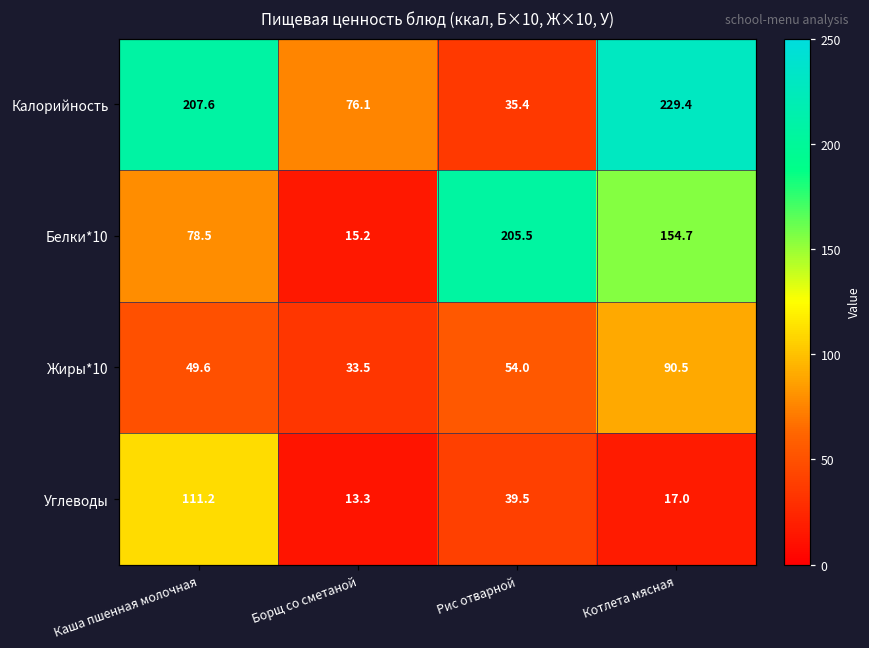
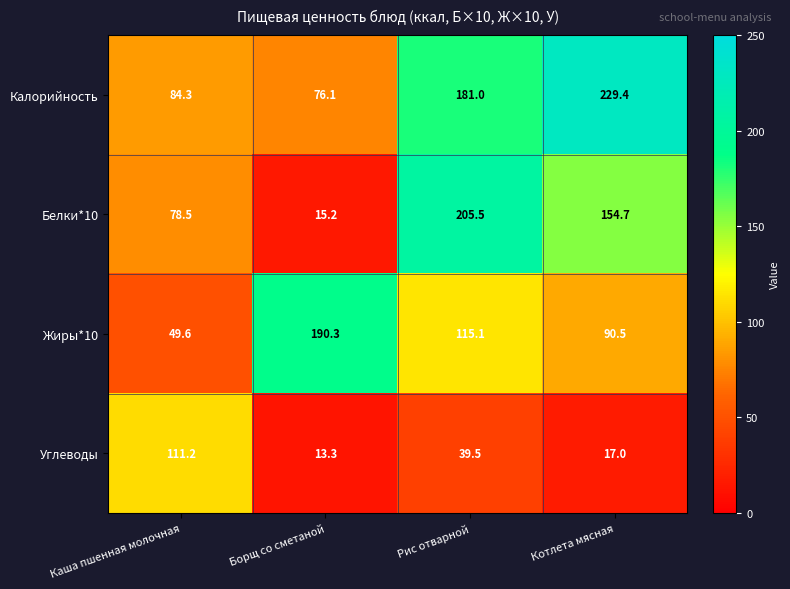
  {
    "Калорийность": {
-     "Каша пшенная молочная": 207.6,
+     "Каша пшенная молочная": 84.3,
      "Борщ со сметаной": 76.1,
-     "Рис отварной": 35.4,
+     "Рис отварной": 181.0,
      "Котлета мясная": 229.4
    },
    "Белки*10": {
      "Каша пшенная молочная": 78.5,
      "Борщ со сметаной": 15.2,
      "Рис отварной": 205.5,
      "Котлета мясная": 154.7
    },
    "Жиры*10": {
      "Каша пшенная молочная": 49.6,
-     "Борщ со сметаной": 33.5,
-     "Рис отварной": 54.0,
+     "Борщ со сметаной": 190.3,
+     "Рис отварной": 115.1,
      "Котлета мясная": 90.5
    },
    "Углеводы": {
      "Каша пшенная молочная": 111.2,
      "Борщ со сметаной": 13.3,
      "Рис отварной": 39.5,
      "Котлета мясная": 17.0
    }
  }
